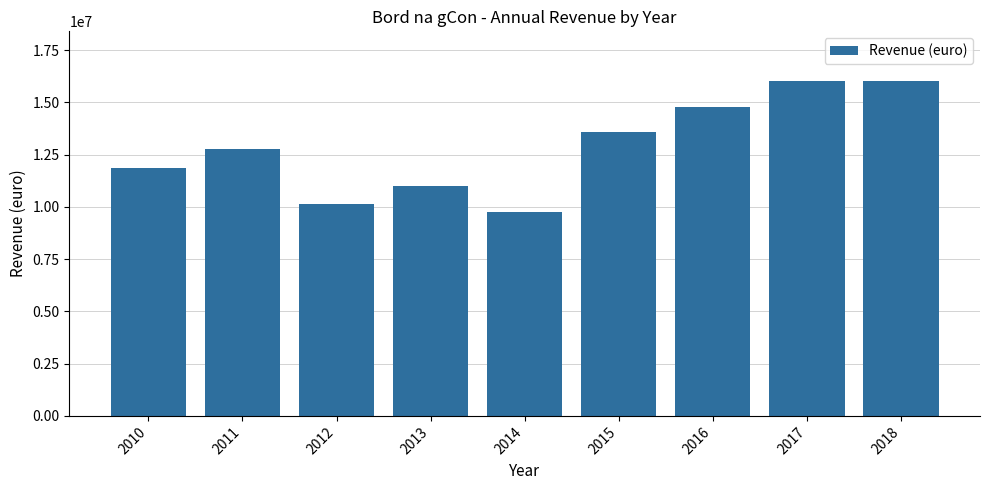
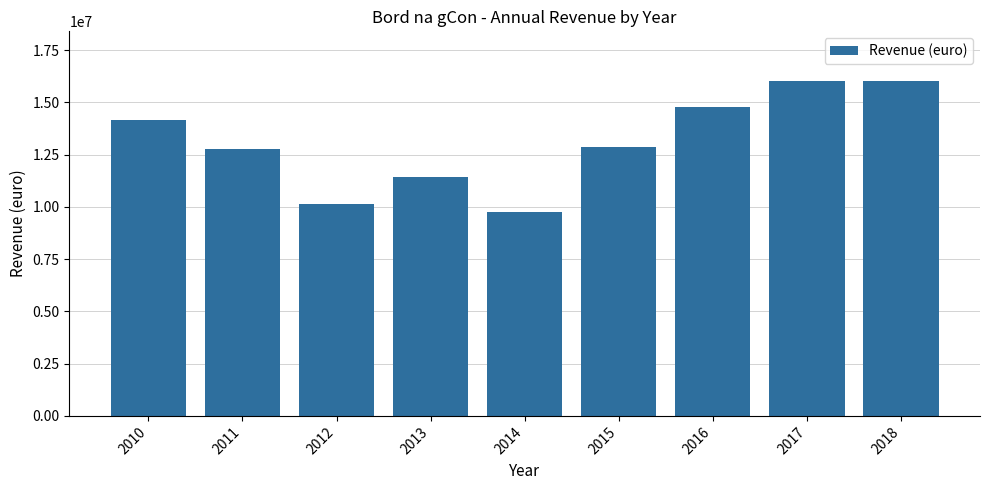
  {
-   "2010": 11900000,
+   "2010": 14100000,
    "2011": 12800000,
    "2012": 10100000,
-   "2013": 11000000,
+   "2013": 11400000,
    "2014": 9800000,
-   "2015": 13600000,
+   "2015": 12900000,
    "2016": 14800000,
    "2017": 16000000,
    "2018": 16000000
  }
